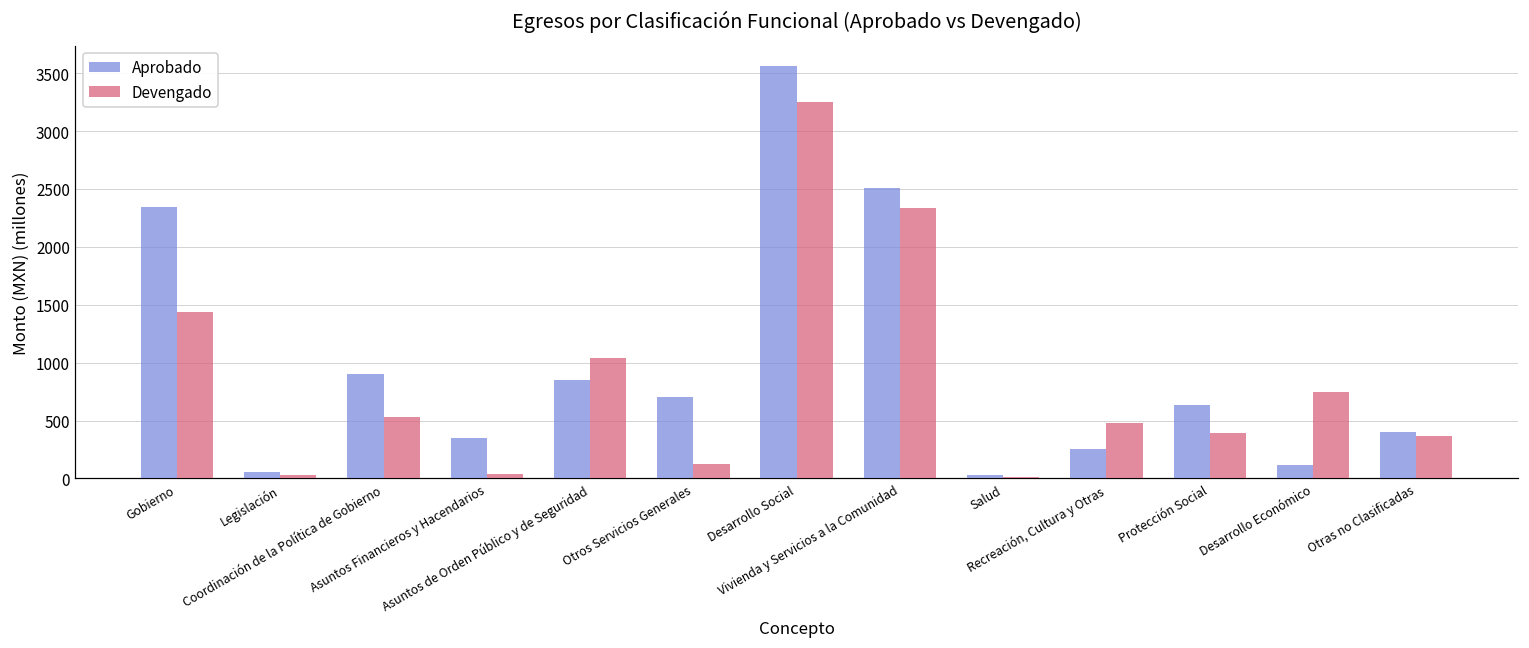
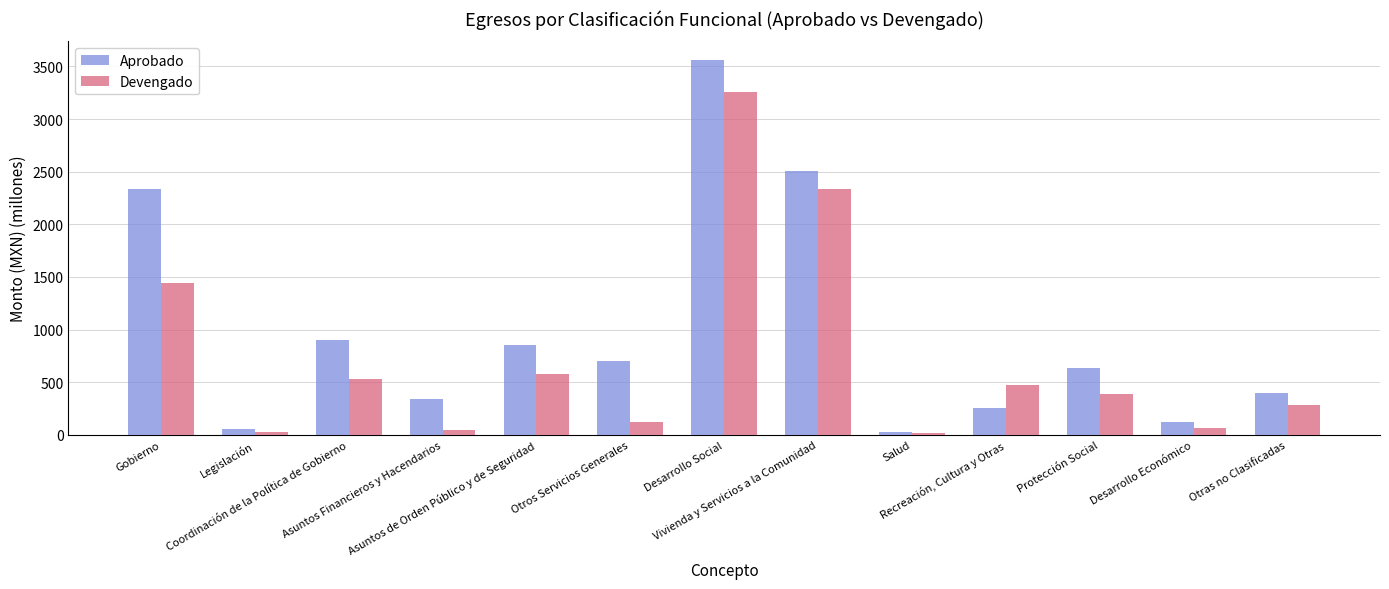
  {
    "Aprobado": {
      "Gobierno": 2340,
      "Legislación": 60,
      "Coordinación de la Política de Gobierno": 910,
      "Asuntos Financieros y Hacendarios": 350,
      "Asuntos de Orden Público y de Seguridad": 850,
      "Otros Servicios Generales": 710,
      "Desarrollo Social": 3560,
      "Vivienda y Servicios a la Comunidad": 2510,
      "Salud": 30,
      "Recreación, Cultura y Otras": 250,
      "Protección Social": 640,
      "Desarrollo Económico": 120,
      "Otras no Clasificadas": 400
    },
    "Devengado": {
      "Gobierno": 1440,
      "Legislación": 30,
      "Coordinación de la Política de Gobierno": 530,
      "Asuntos Financieros y Hacendarios": 40,
-     "Asuntos de Orden Público y de Seguridad": 1040,
+     "Asuntos de Orden Público y de Seguridad": 580,
      "Otros Servicios Generales": 120,
      "Desarrollo Social": 3250,
      "Vivienda y Servicios a la Comunidad": 2340,
      "Recreación, Cultura y Otras": 480,
      "Protección Social": 390,
-     "Desarrollo Económico": 750,
-     "Otras no Clasificadas": 370
+     "Desarrollo Económico": 60,
+     "Otras no Clasificadas": 280
    }
  }
